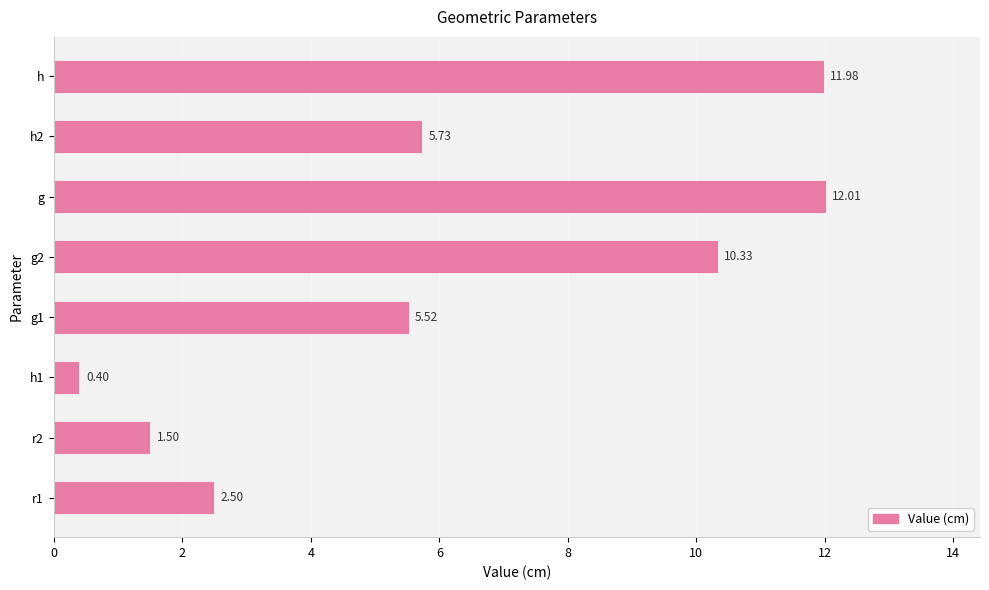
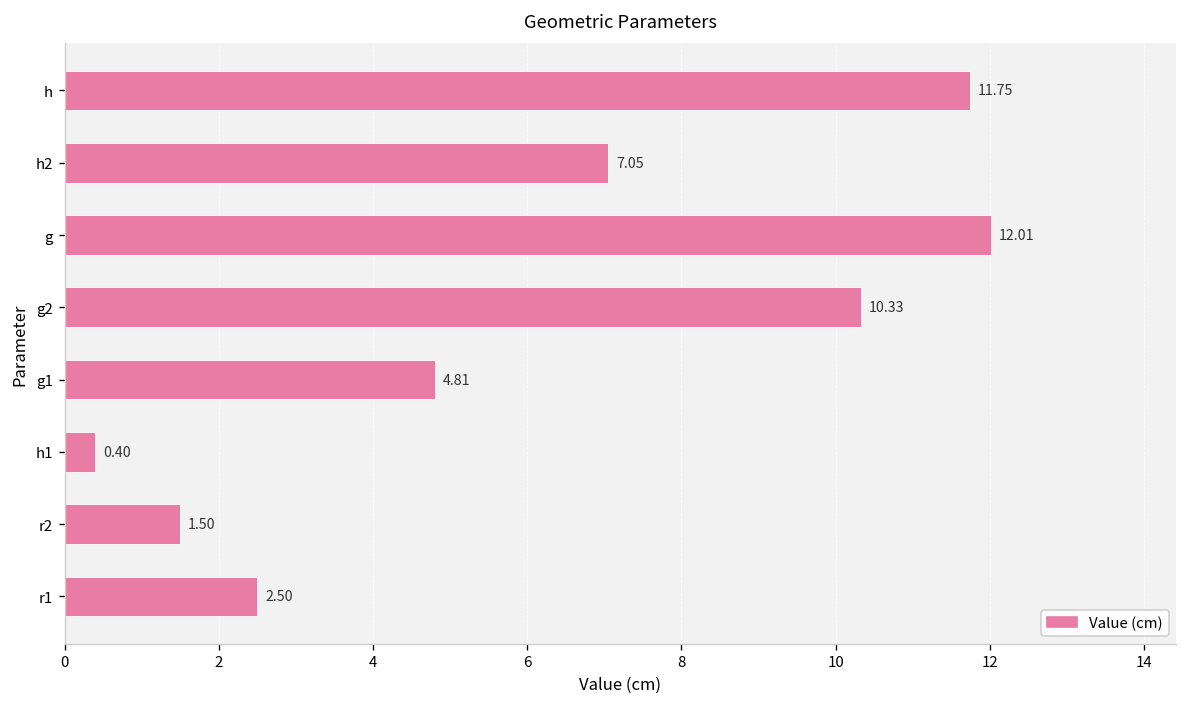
  {
-   "h": 11.98,
-   "h2": 5.73,
+   "h": 11.75,
+   "h2": 7.05,
    "g": 12.01,
    "g2": 10.33,
-   "g1": 5.52,
+   "g1": 4.81,
    "h1": 0.40,
    "r2": 1.50,
    "r1": 2.50
  }
